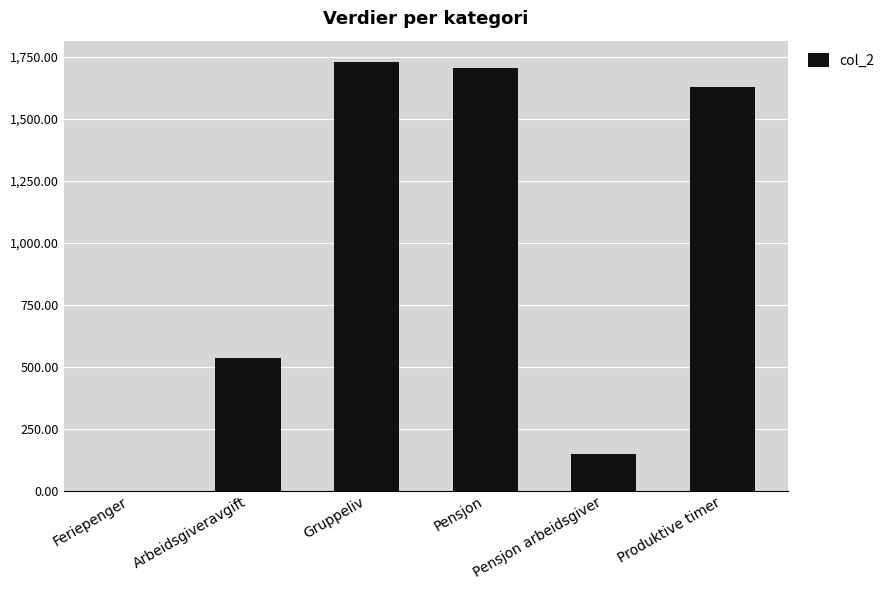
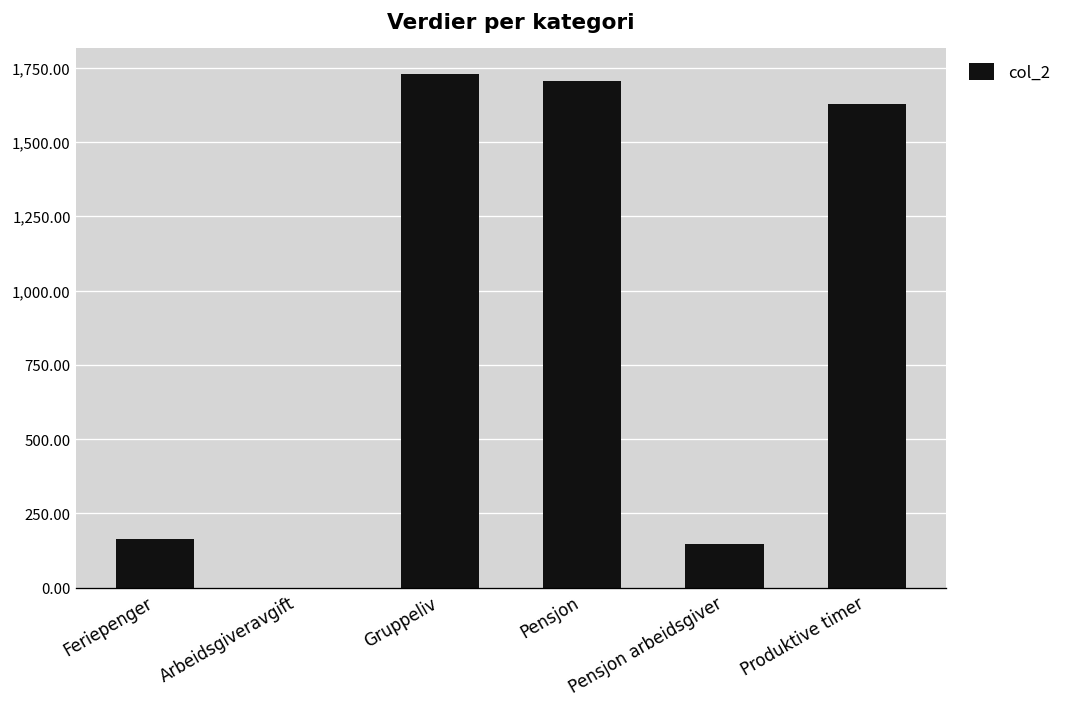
  {
-   "Feriepenger": "0",
-   "Arbeidsgiveravgift": "540",
+   "Feriepenger": "170",
+   "Arbeidsgiveravgift": "0",
    "Gruppeliv": "1,730",
    "Pensjon": "1,710",
    "Pensjon arbeidsgiver": "150",
    "Produktive timer": "1,630"
  }
